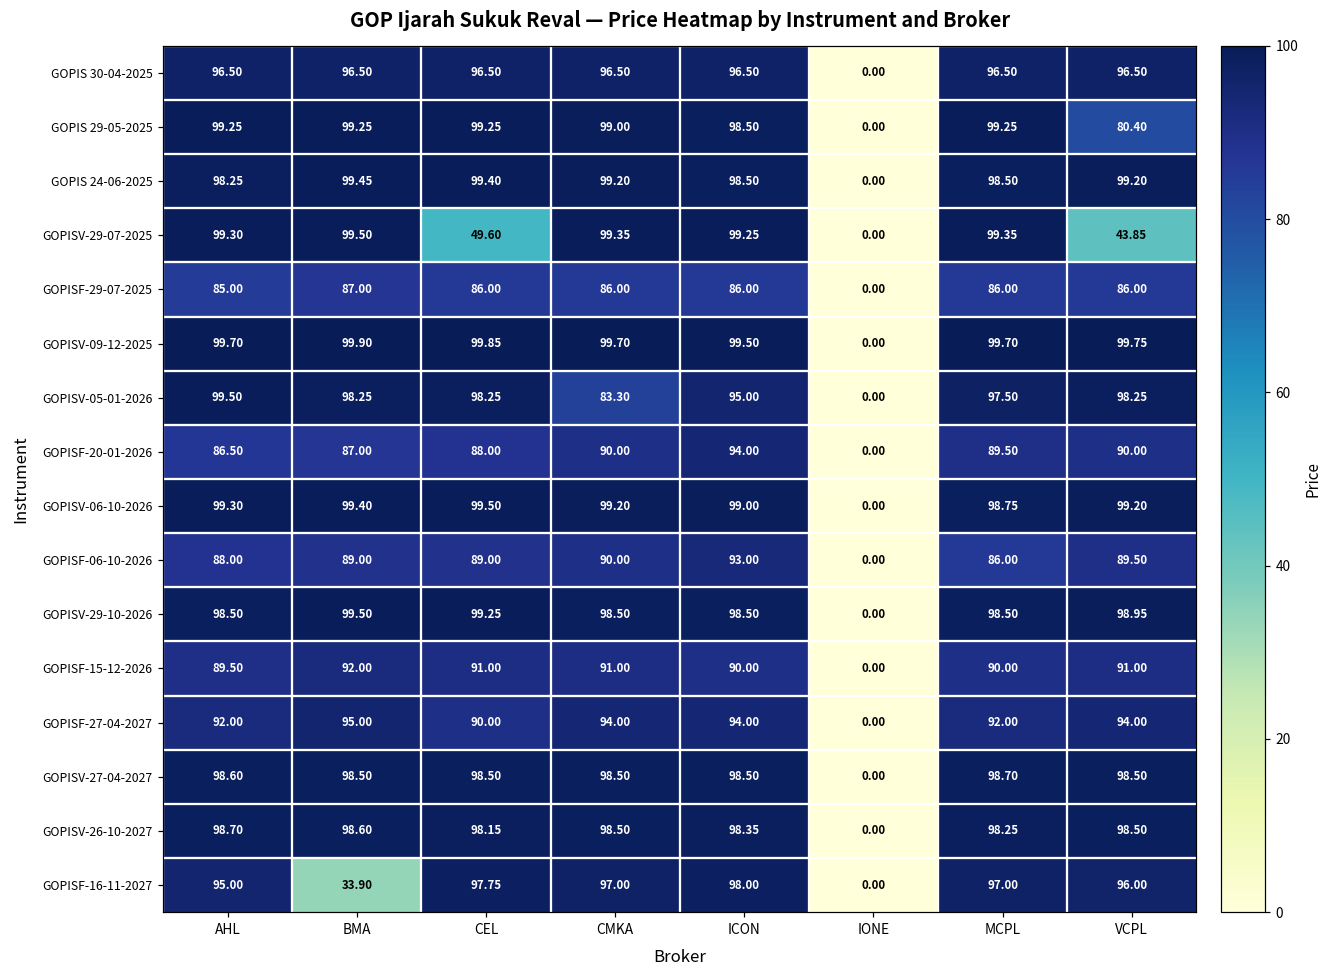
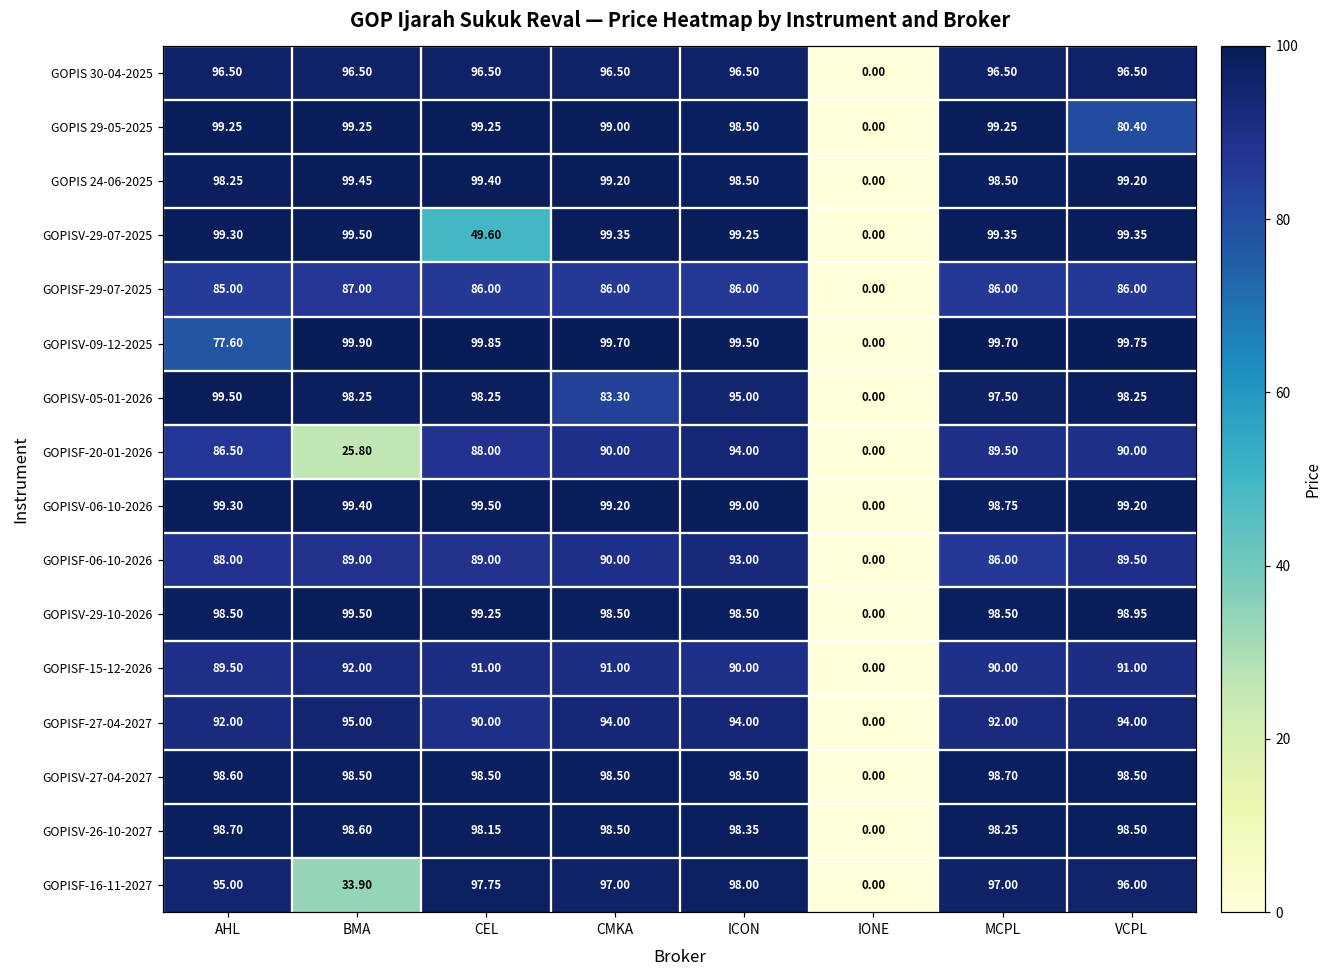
  {
    "GOPIS 30-04-2025": {
      "AHL": 96.50,
      "BMA": 96.50,
      "CEL": 96.50,
      "CMKA": 96.50,
      "ICON": 96.50,
      "IONE": 0.00,
      "MCPL": 96.50,
      "VCPL": 96.50
    },
    "GOPIS 29-05-2025": {
      "AHL": 99.25,
      "BMA": 99.25,
      "CEL": 99.25,
      "CMKA": 99.00,
      "ICON": 98.50,
      "IONE": 0.00,
      "MCPL": 99.25,
      "VCPL": 80.40
    },
    "GOPIS 24-06-2025": {
      "AHL": 98.25,
      "BMA": 99.45,
      "CEL": 99.40,
      "CMKA": 99.20,
      "ICON": 98.50,
      "IONE": 0.00,
      "MCPL": 98.50,
      "VCPL": 99.20
    },
    "GOPISV-29-07-2025": {
      "AHL": 99.30,
      "BMA": 99.50,
      "CEL": 49.60,
      "CMKA": 99.35,
      "ICON": 99.25,
      "IONE": 0.00,
      "MCPL": 99.35,
-     "VCPL": 43.85
+     "VCPL": 99.35
    },
    "GOPISF-29-07-2025": {
      "AHL": 85.00,
      "BMA": 87.00,
      "CEL": 86.00,
      "CMKA": 86.00,
      "ICON": 86.00,
      "IONE": 0.00,
      "MCPL": 86.00,
      "VCPL": 86.00
    },
    "GOPISV-09-12-2025": {
-     "AHL": 99.70,
+     "AHL": 77.60,
      "BMA": 99.90,
      "CEL": 99.85,
      "CMKA": 99.70,
      "ICON": 99.50,
      "IONE": 0.00,
      "MCPL": 99.70,
      "VCPL": 99.75
    },
    "GOPISV-05-01-2026": {
      "AHL": 99.50,
      "BMA": 98.25,
      "CEL": 98.25,
      "CMKA": 83.30,
      "ICON": 95.00,
      "IONE": 0.00,
      "MCPL": 97.50,
      "VCPL": 98.25
    },
    "GOPISF-20-01-2026": {
      "AHL": 86.50,
-     "BMA": 87.00,
+     "BMA": 25.80,
      "CEL": 88.00,
      "CMKA": 90.00,
      "ICON": 94.00,
      "IONE": 0.00,
      "MCPL": 89.50,
      "VCPL": 90.00
    },
    "GOPISV-06-10-2026": {
      "AHL": 99.30,
      "BMA": 99.40,
      "CEL": 99.50,
      "CMKA": 99.20,
      "ICON": 99.00,
      "IONE": 0.00,
      "MCPL": 98.75,
      "VCPL": 99.20
    },
    "GOPISF-06-10-2026": {
      "AHL": 88.00,
      "BMA": 89.00,
      "CEL": 89.00,
      "CMKA": 90.00,
      "ICON": 93.00,
      "IONE": 0.00,
      "MCPL": 86.00,
      "VCPL": 89.50
    },
    "GOPISV-29-10-2026": {
      "AHL": 98.50,
      "BMA": 99.50,
      "CEL": 99.25,
      "CMKA": 98.50,
      "ICON": 98.50,
      "IONE": 0.00,
      "MCPL": 98.50,
      "VCPL": 98.95
    },
    "GOPISF-15-12-2026": {
      "AHL": 89.50,
      "BMA": 92.00,
      "CEL": 91.00,
      "CMKA": 91.00,
      "ICON": 90.00,
      "IONE": 0.00,
      "MCPL": 90.00,
      "VCPL": 91.00
    },
    "GOPISF-27-04-2027": {
      "AHL": 92.00,
      "BMA": 95.00,
      "CEL": 90.00,
      "CMKA": 94.00,
      "ICON": 94.00,
      "IONE": 0.00,
      "MCPL": 92.00,
      "VCPL": 94.00
    },
    "GOPISV-27-04-2027": {
      "AHL": 98.60,
      "BMA": 98.50,
      "CEL": 98.50,
      "CMKA": 98.50,
      "ICON": 98.50,
      "IONE": 0.00,
      "MCPL": 98.70,
      "VCPL": 98.50
    },
    "GOPISV-26-10-2027": {
      "AHL": 98.70,
      "BMA": 98.60,
      "CEL": 98.15,
      "CMKA": 98.50,
      "ICON": 98.35,
      "IONE": 0.00,
      "MCPL": 98.25,
      "VCPL": 98.50
    },
    "GOPISF-16-11-2027": {
      "AHL": 95.00,
      "BMA": 33.90,
      "CEL": 97.75,
      "CMKA": 97.00,
      "ICON": 98.00,
      "IONE": 0.00,
      "MCPL": 97.00,
      "VCPL": 96.00
    }
  }
